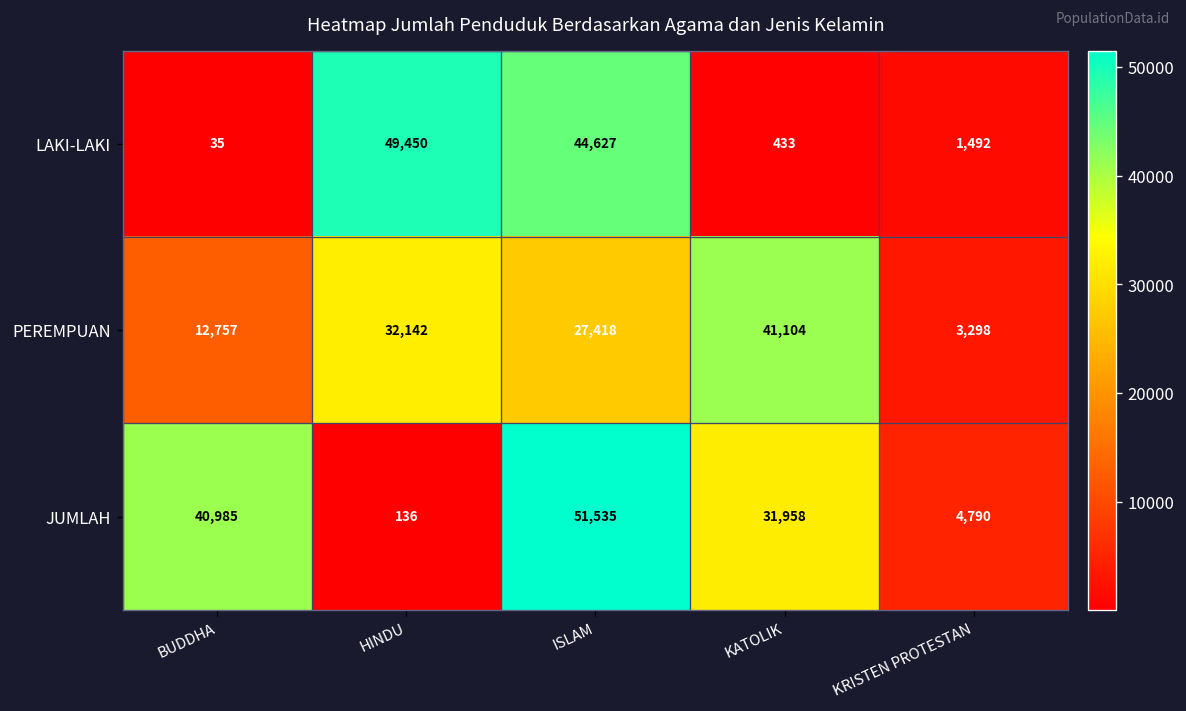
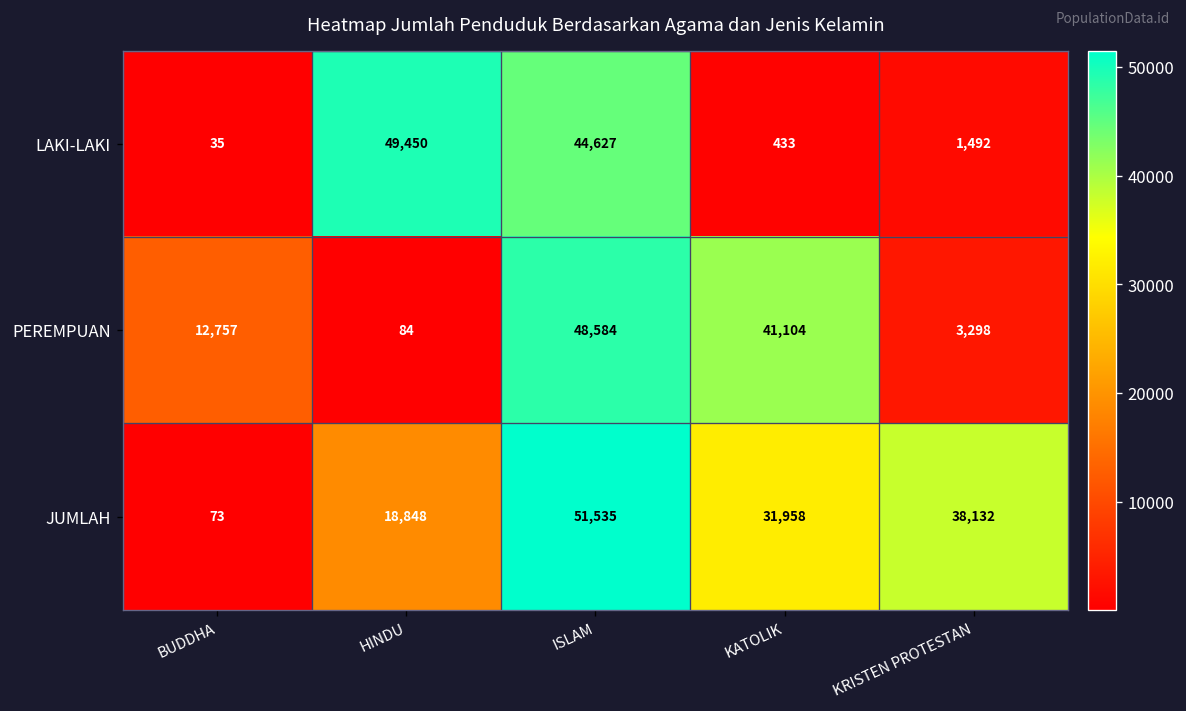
  {
    "LAKI-LAKI": {
      "BUDDHA": "35",
      "HINDU": "49,450",
      "ISLAM": "44,627",
      "KATOLIK": "433",
      "KRISTEN PROTESTAN": "1,492"
    },
    "PEREMPUAN": {
      "BUDDHA": "12,757",
-     "HINDU": "32,142",
-     "ISLAM": "27,418",
+     "HINDU": "84",
+     "ISLAM": "48,584",
      "KATOLIK": "41,104",
      "KRISTEN PROTESTAN": "3,298"
    },
    "JUMLAH": {
-     "BUDDHA": "40,985",
-     "HINDU": "136",
+     "BUDDHA": "73",
+     "HINDU": "18,848",
      "ISLAM": "51,535",
      "KATOLIK": "31,958",
-     "KRISTEN PROTESTAN": "4,790"
+     "KRISTEN PROTESTAN": "38,132"
    }
  }
